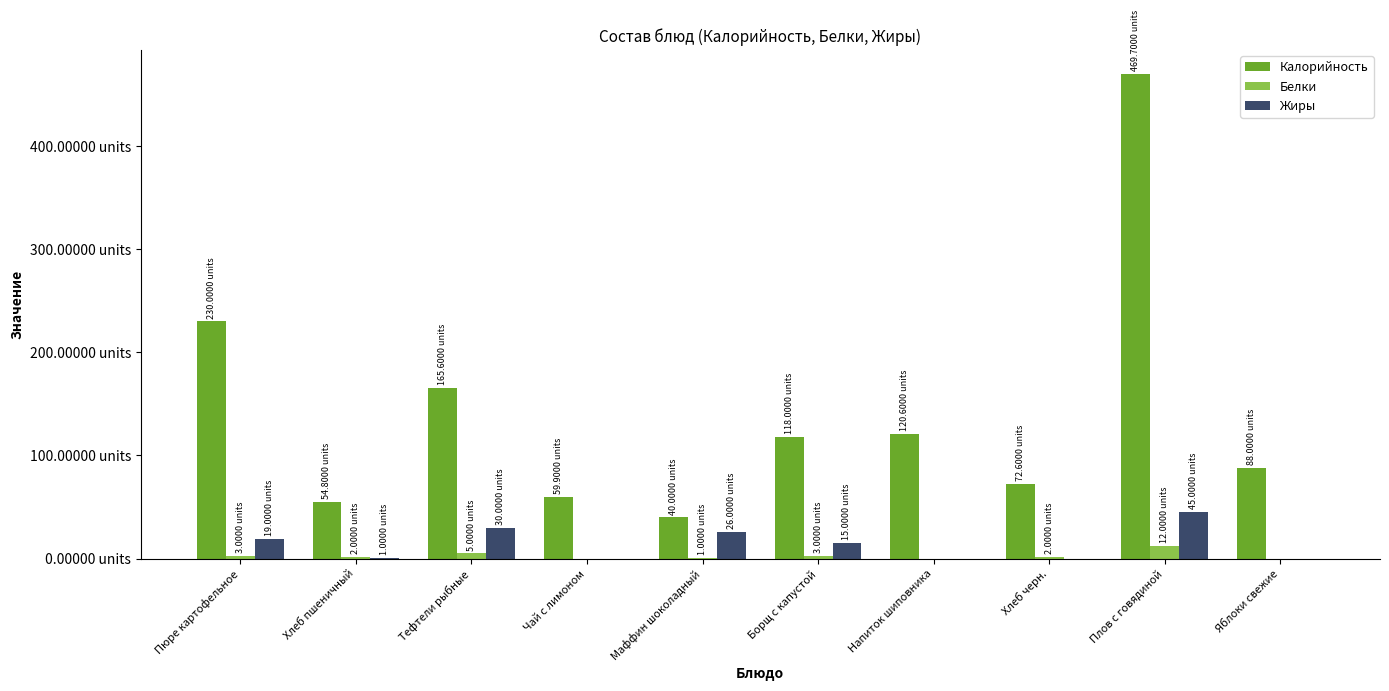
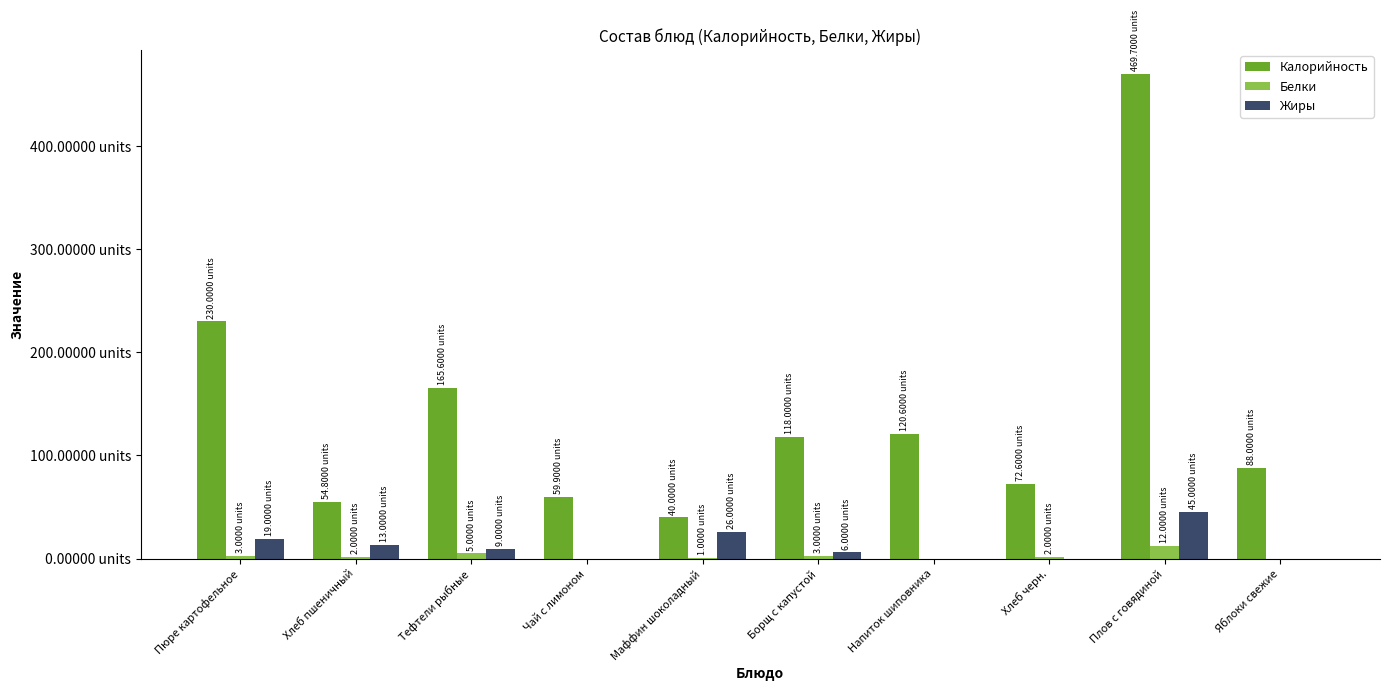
  {
    "Жиры": {
      "Пюре картофельное": 19.0000,
-     "Хлеб пшеничный": 1.0000,
-     "Тефтели рыбные": 30.0000,
+     "Хлеб пшеничный": 13.0000,
+     "Тефтели рыбные": 9.0000,
      "Маффин шоколадный": 26.0000,
-     "Борщ с капустой": 15.0000,
+     "Борщ с капустой": 6.0000,
      "Плов с говядиной": 45.0000
    }
  }
